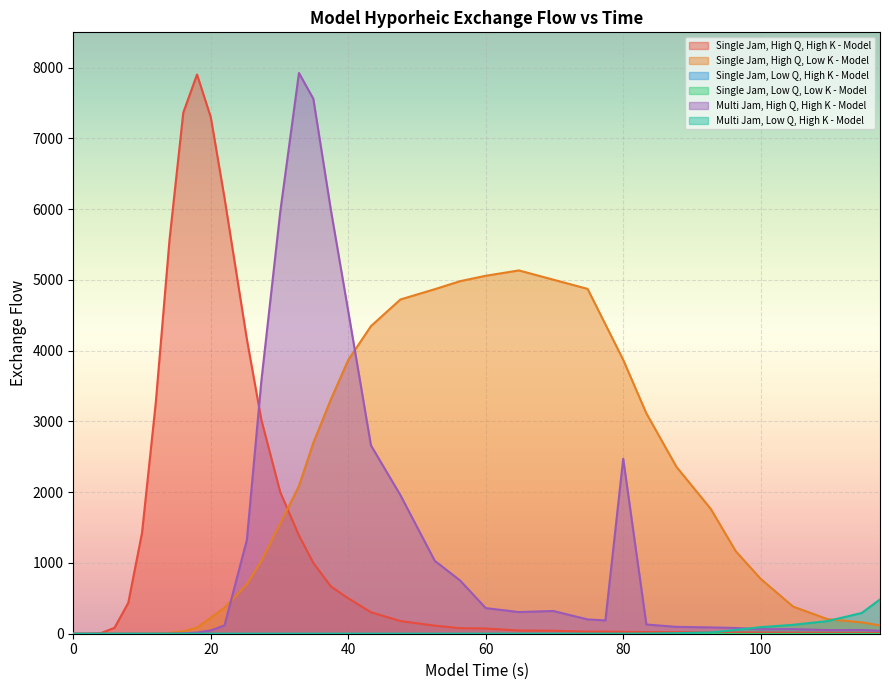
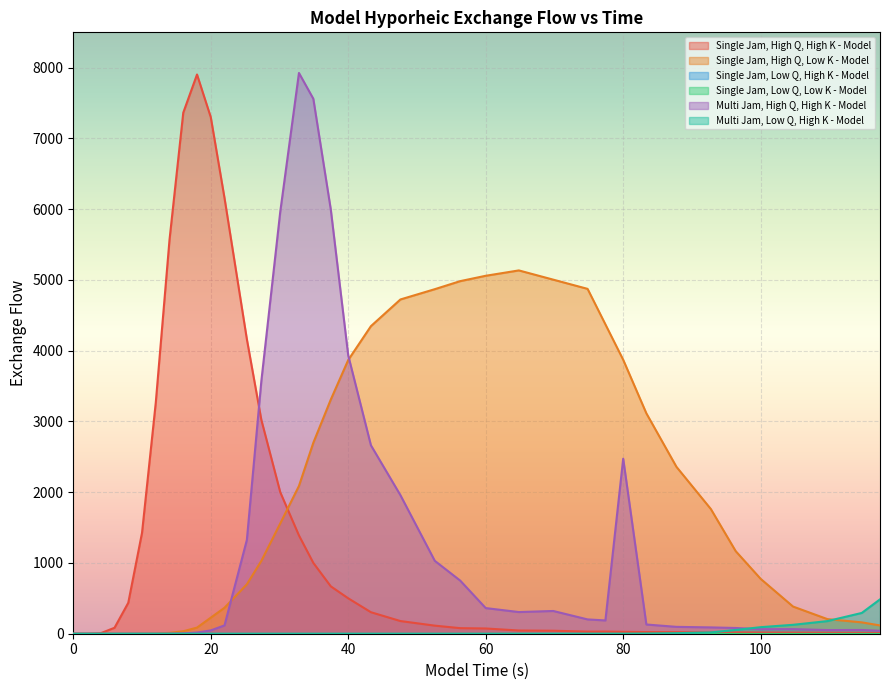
  {
    "Multi Jam, High Q, High K - Model": {
      "20": 0,
-     "40": 4600,
+     "40": 3900,
      "60": 400,
      "80": 2500
    }
  }
